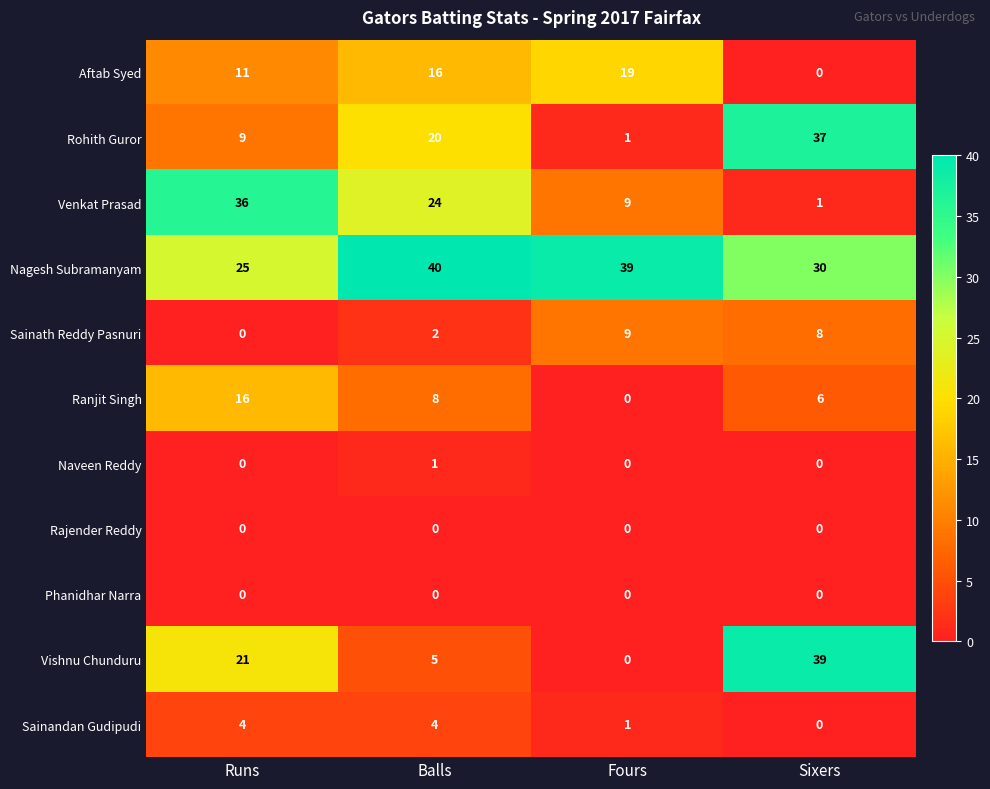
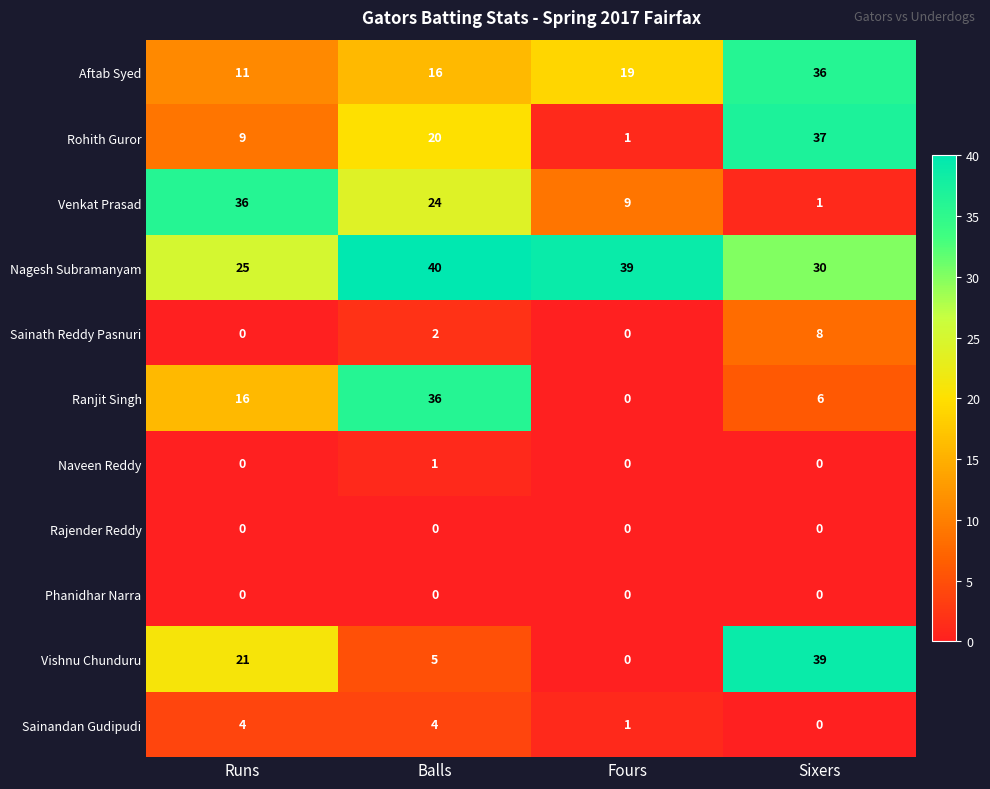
  {
    "Aftab Syed": {
      "Runs": 11,
      "Balls": 16,
      "Fours": 19,
-     "Sixers": 0
+     "Sixers": 36
    },
    "Rohith Guror": {
      "Runs": 9,
      "Balls": 20,
      "Fours": 1,
      "Sixers": 37
    },
    "Venkat Prasad": {
      "Runs": 36,
      "Balls": 24,
      "Fours": 9,
      "Sixers": 1
    },
    "Nagesh Subramanyam": {
      "Runs": 25,
      "Balls": 40,
      "Fours": 39,
      "Sixers": 30
    },
    "Sainath Reddy Pasnuri": {
      "Runs": 0,
      "Balls": 2,
-     "Fours": 9,
+     "Fours": 0,
      "Sixers": 8
    },
    "Ranjit Singh": {
      "Runs": 16,
-     "Balls": 8,
+     "Balls": 36,
      "Fours": 0,
      "Sixers": 6
    },
    "Naveen Reddy": {
      "Runs": 0,
      "Balls": 1,
      "Fours": 0,
      "Sixers": 0
    },
    "Rajender Reddy": {
      "Runs": 0,
      "Balls": 0,
      "Fours": 0,
      "Sixers": 0
    },
    "Phanidhar Narra": {
      "Runs": 0,
      "Balls": 0,
      "Fours": 0,
      "Sixers": 0
    },
    "Vishnu Chunduru": {
      "Runs": 21,
      "Balls": 5,
      "Fours": 0,
      "Sixers": 39
    },
    "Sainandan Gudipudi": {
      "Runs": 4,
      "Balls": 4,
      "Fours": 1,
      "Sixers": 0
    }
  }
